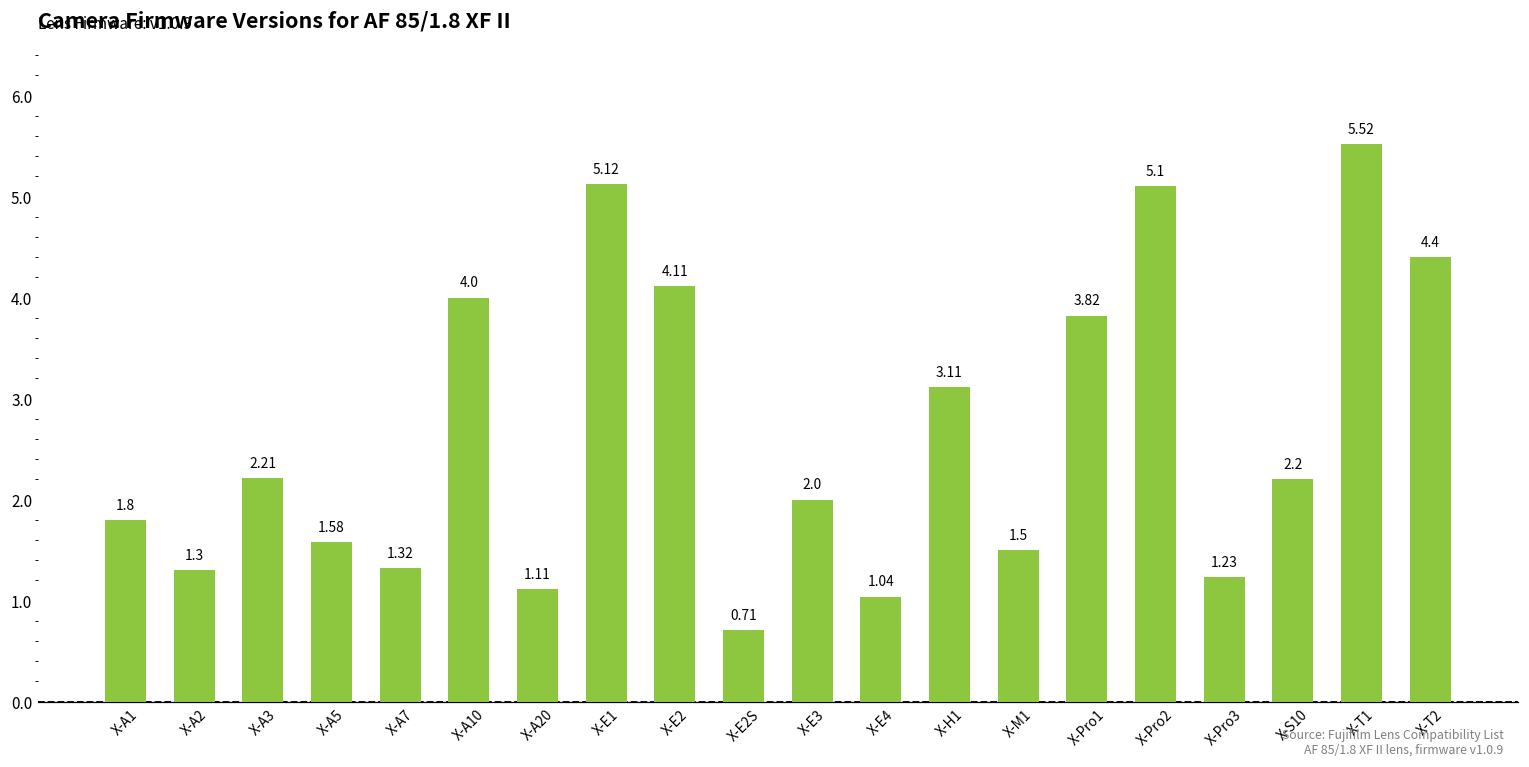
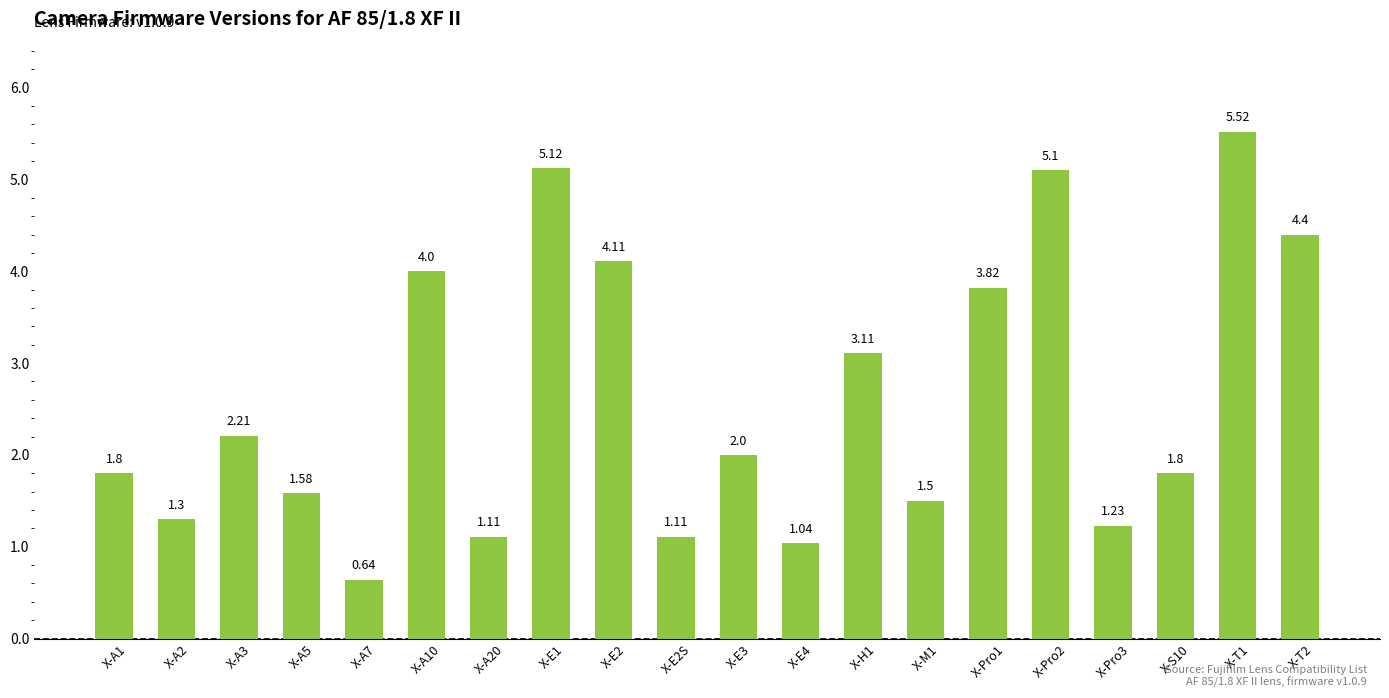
  {
    "X-A1": 1.8,
    "X-A2": 1.3,
    "X-A3": 2.21,
    "X-A5": 1.58,
-   "X-A7": 1.32,
+   "X-A7": 0.64,
    "X-A10": 4.0,
    "X-A20": 1.11,
    "X-E1": 5.12,
    "X-E2": 4.11,
-   "X-E2S": 0.71,
+   "X-E2S": 1.11,
    "X-E3": 2.0,
    "X-E4": 1.04,
    "X-H1": 3.11,
    "X-M1": 1.5,
    "X-Pro1": 3.82,
    "X-Pro2": 5.1,
    "X-Pro3": 1.23,
-   "X-S10": 2.2,
+   "X-S10": 1.8,
    "X-T1": 5.52,
    "X-T2": 4.4
  }
